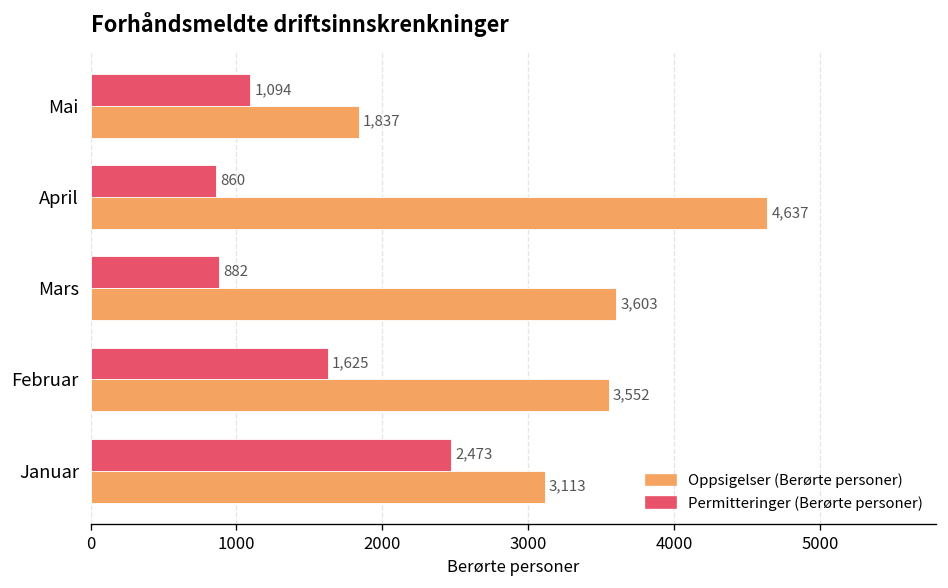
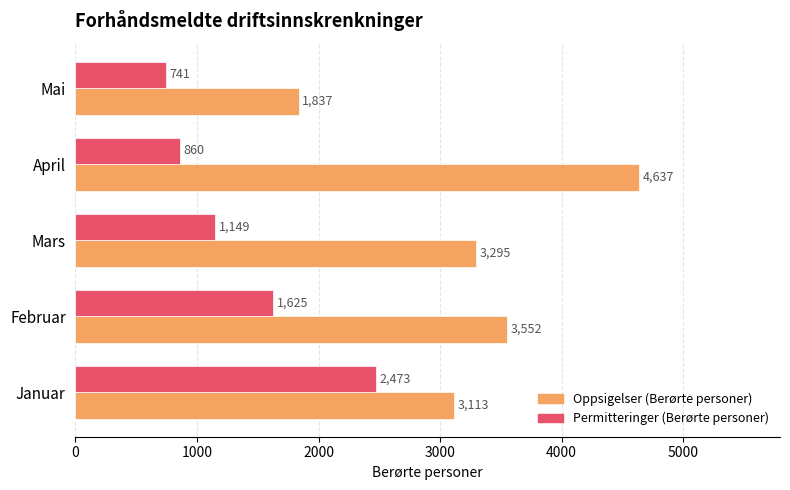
  {
    "Oppsigelser (Berørte personer)": {
      "Mai": "1,837",
      "April": "4,637",
-     "Mars": "3,603",
+     "Mars": "3,295",
      "Februar": "3,552",
      "Januar": "3,113"
    },
    "Permitteringer (Berørte personer)": {
-     "Mai": "1,094",
+     "Mai": "741",
      "April": "860",
-     "Mars": "882",
+     "Mars": "1,149",
      "Februar": "1,625",
      "Januar": "2,473"
    }
  }
